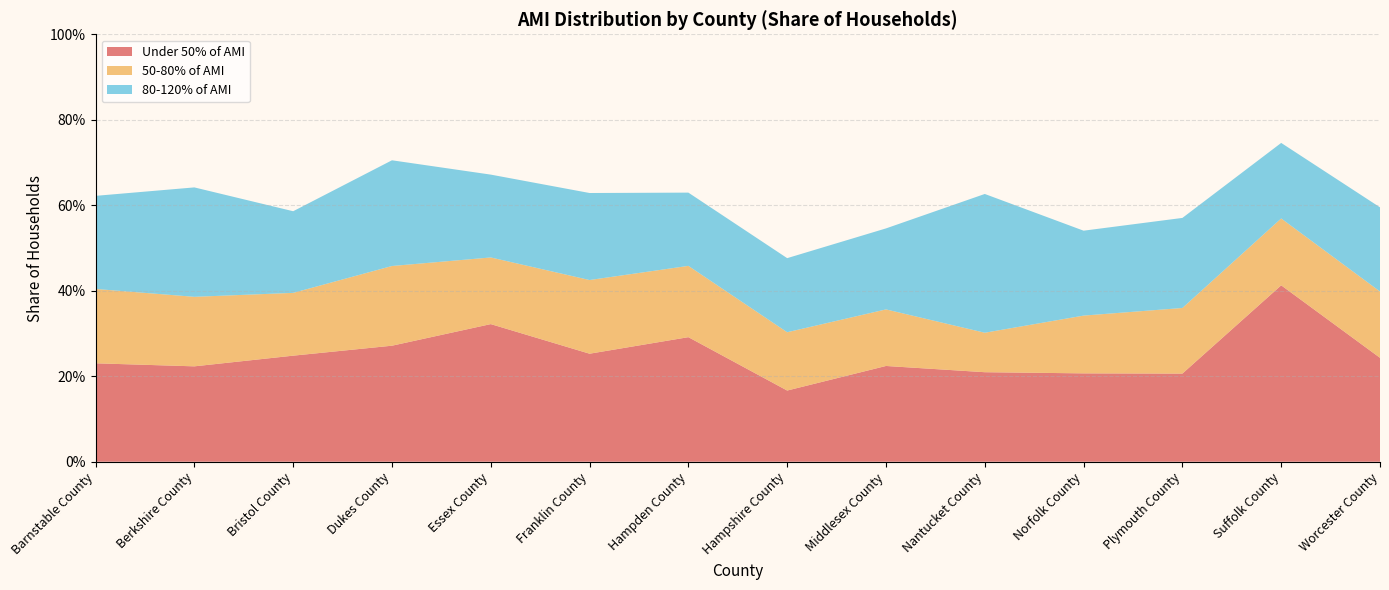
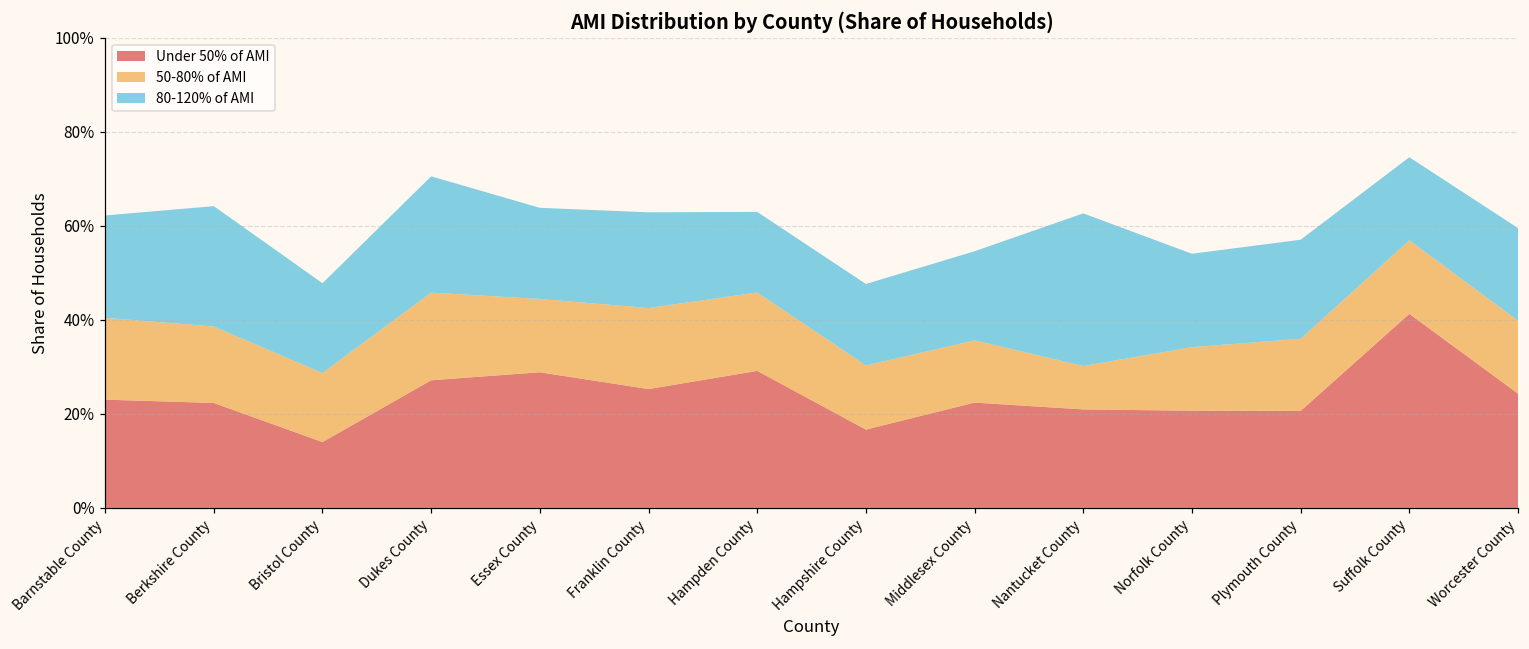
  {
    "Under 50% of AMI": {
      "Barnstable County": "23%",
      "Berkshire County": "22%",
-     "Bristol County": "25%",
+     "Bristol County": "14%",
      "Dukes County": "27%",
-     "Essex County": "32%",
+     "Essex County": "29%",
      "Franklin County": "25%",
      "Hampden County": "29%",
      "Hampshire County": "17%",
      "Middlesex County": "22%",
      "Nantucket County": "21%",
      "Norfolk County": "21%",
      "Plymouth County": "21%",
      "Suffolk County": "41%",
      "Worcester County": "24%"
    },
    "50-80% of AMI": {
      "Barnstable County": "17%",
      "Berkshire County": "16%",
      "Bristol County": "15%",
      "Dukes County": "19%",
      "Essex County": "16%",
      "Franklin County": "17%",
      "Hampden County": "17%",
      "Hampshire County": "14%",
      "Middlesex County": "13%",
      "Nantucket County": "9%",
      "Norfolk County": "14%",
      "Plymouth County": "15%",
      "Suffolk County": "16%",
      "Worcester County": "16%"
    },
    "80-120% of AMI": {
      "Barnstable County": "22%",
      "Berkshire County": "26%",
      "Bristol County": "19%",
      "Dukes County": "25%",
      "Essex County": "19%",
      "Franklin County": "20%",
      "Hampden County": "17%",
      "Hampshire County": "17%",
      "Middlesex County": "19%",
      "Nantucket County": "32%",
      "Norfolk County": "20%",
      "Plymouth County": "21%",
      "Suffolk County": "18%",
      "Worcester County": "20%"
    }
  }
